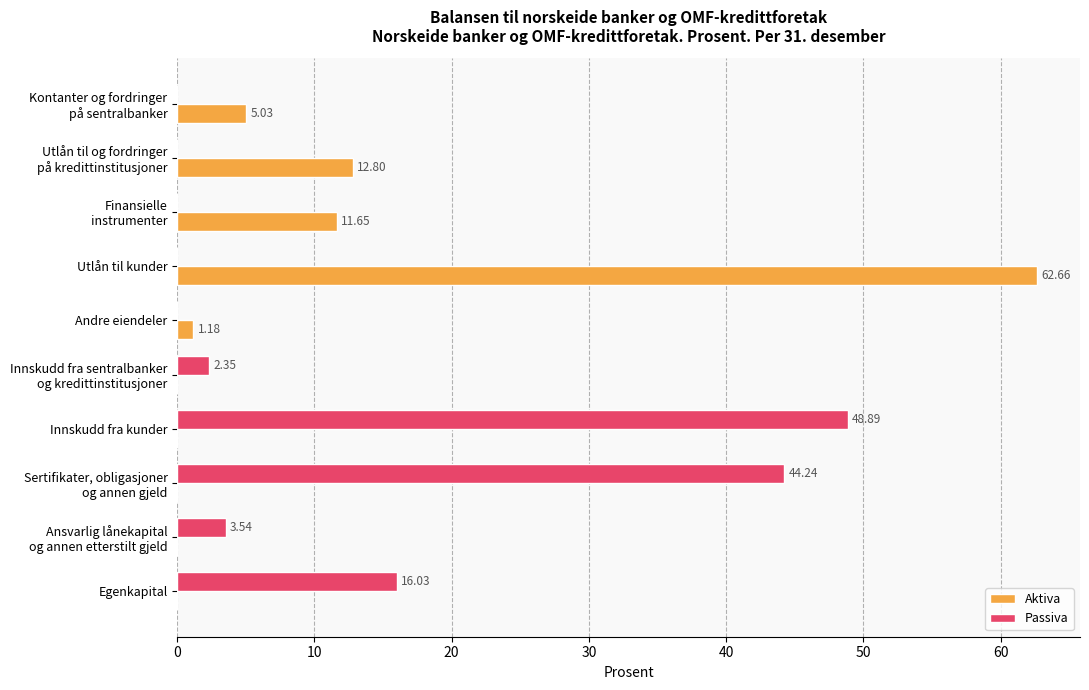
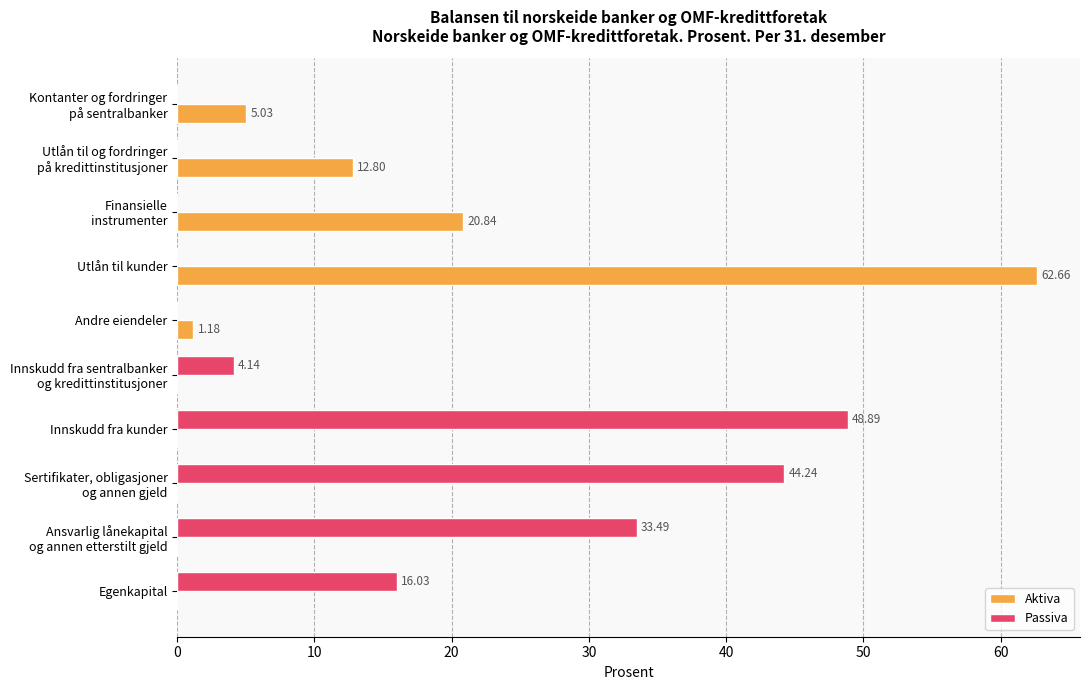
  {
    "Aktiva": {
      "Kontanter og fordringer på sentralbanker": 5.03,
      "Utlån til og fordringer på kredittinstitusjoner": 12.80,
-     "Finansielle instrumenter": 11.65,
+     "Finansielle instrumenter": 20.84,
      "Utlån til kunder": 62.66,
      "Andre eiendeler": 1.18
    },
    "Passiva": {
-     "Innskudd fra sentralbanker og kredittinstitusjoner": 2.35,
+     "Innskudd fra sentralbanker og kredittinstitusjoner": 4.14,
      "Innskudd fra kunder": 48.89,
      "Sertifikater, obligasjoner og annen gjeld": 44.24,
-     "Ansvarlig lånekapital og annen etterstilt gjeld": 3.54,
+     "Ansvarlig lånekapital og annen etterstilt gjeld": 33.49,
      "Egenkapital": 16.03
    }
  }
